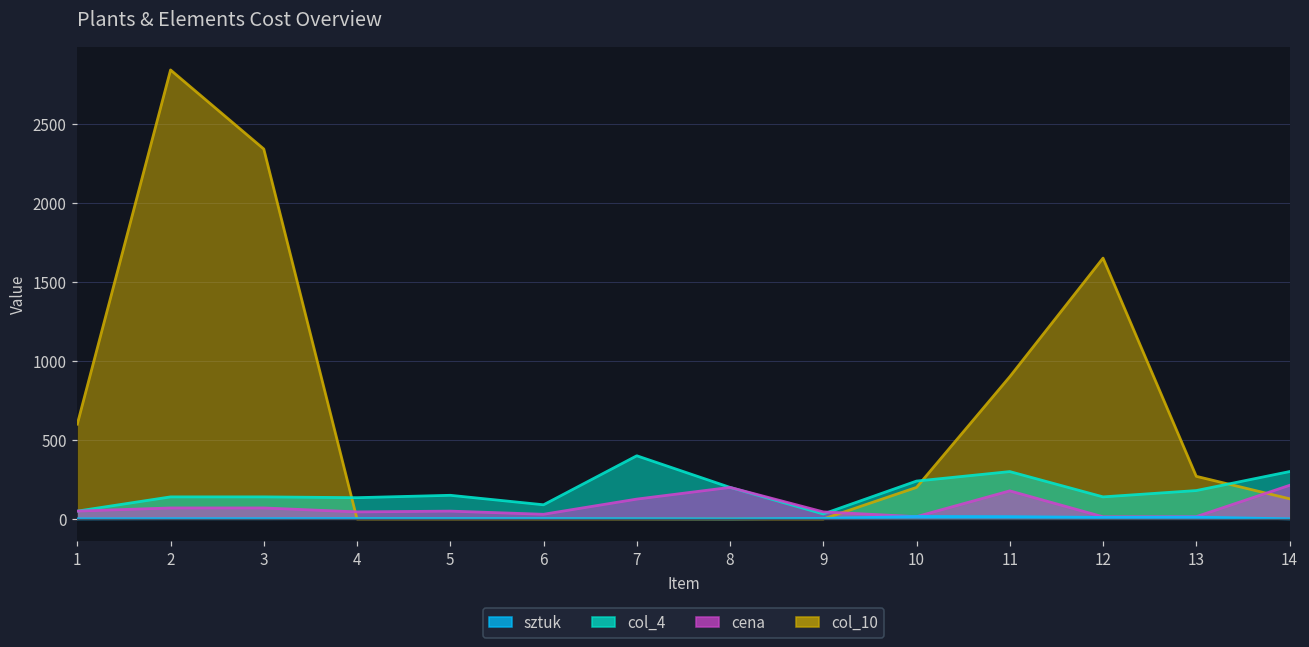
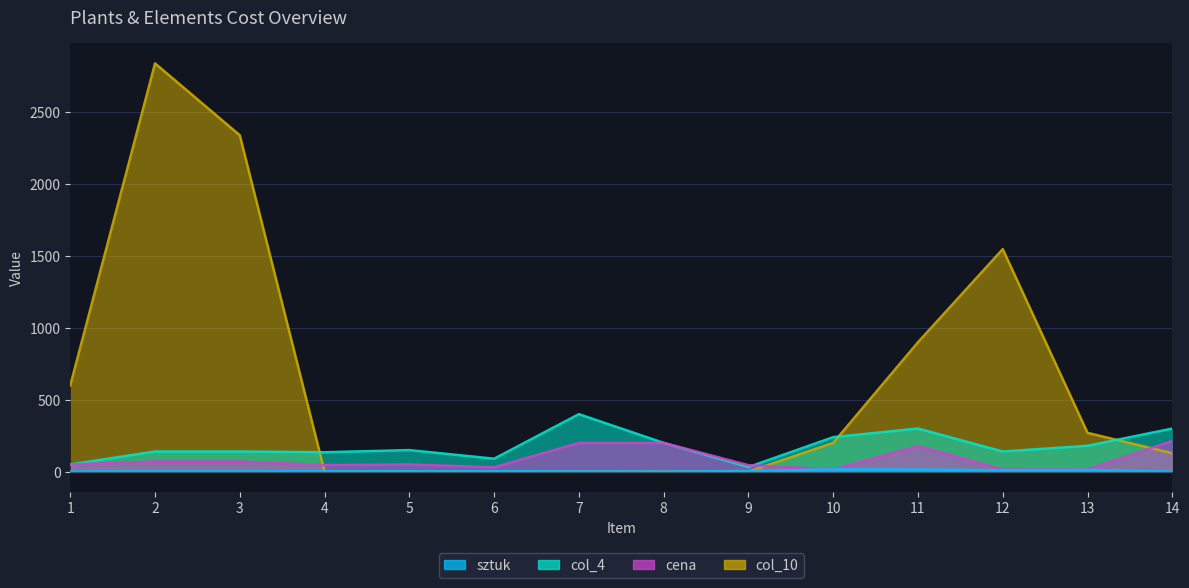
  {
    "col_10": {
      "1": 600,
      "2": 2840,
      "3": 2340,
      "10": 200,
      "11": 900,
-     "12": 1650,
+     "12": 1550,
      "13": 270,
      "14": 130
    },
    "cena": {
      "2": 70,
      "3": 70,
      "4": 50,
      "5": 50,
      "6": 30,
-     "7": 130,
+     "7": 200,
      "11": 180,
      "14": 210
    }
  }
